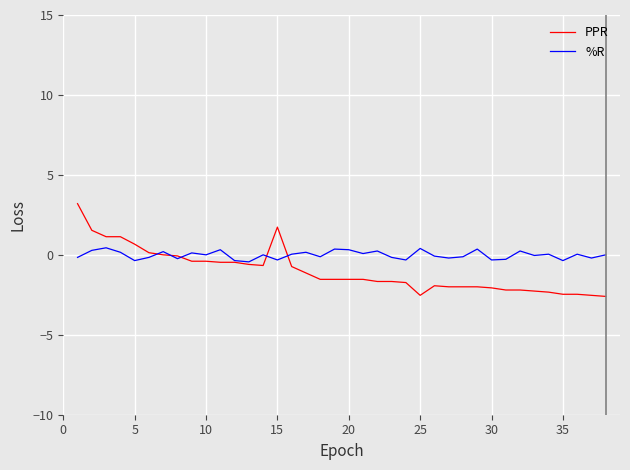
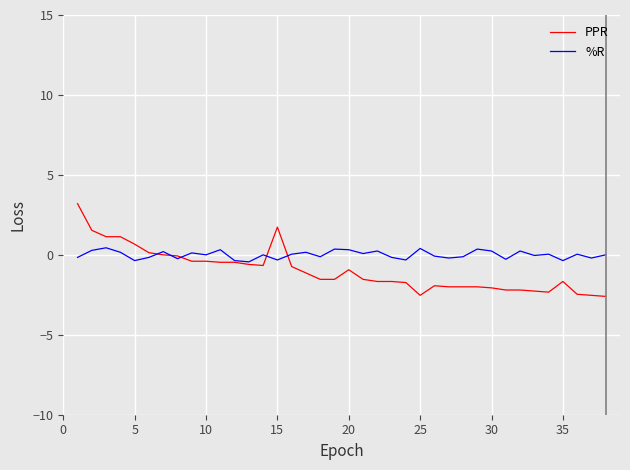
  {
    "PPR": {
      "5": 0.7,
      "10": -0.4,
      "15": 1.7,
-     "20": -1.5,
+     "20": -0.9,
      "25": -2.5,
      "30": -2.1,
-     "35": -2.5
+     "35": -1.7
    },
    "%R": {
      "5": -0.4,
      "10": 0.0,
      "15": -0.3,
      "20": 0.3,
      "25": 0.4,
-     "30": -0.3,
+     "30": 0.2,
      "35": -0.4
    }
  }
